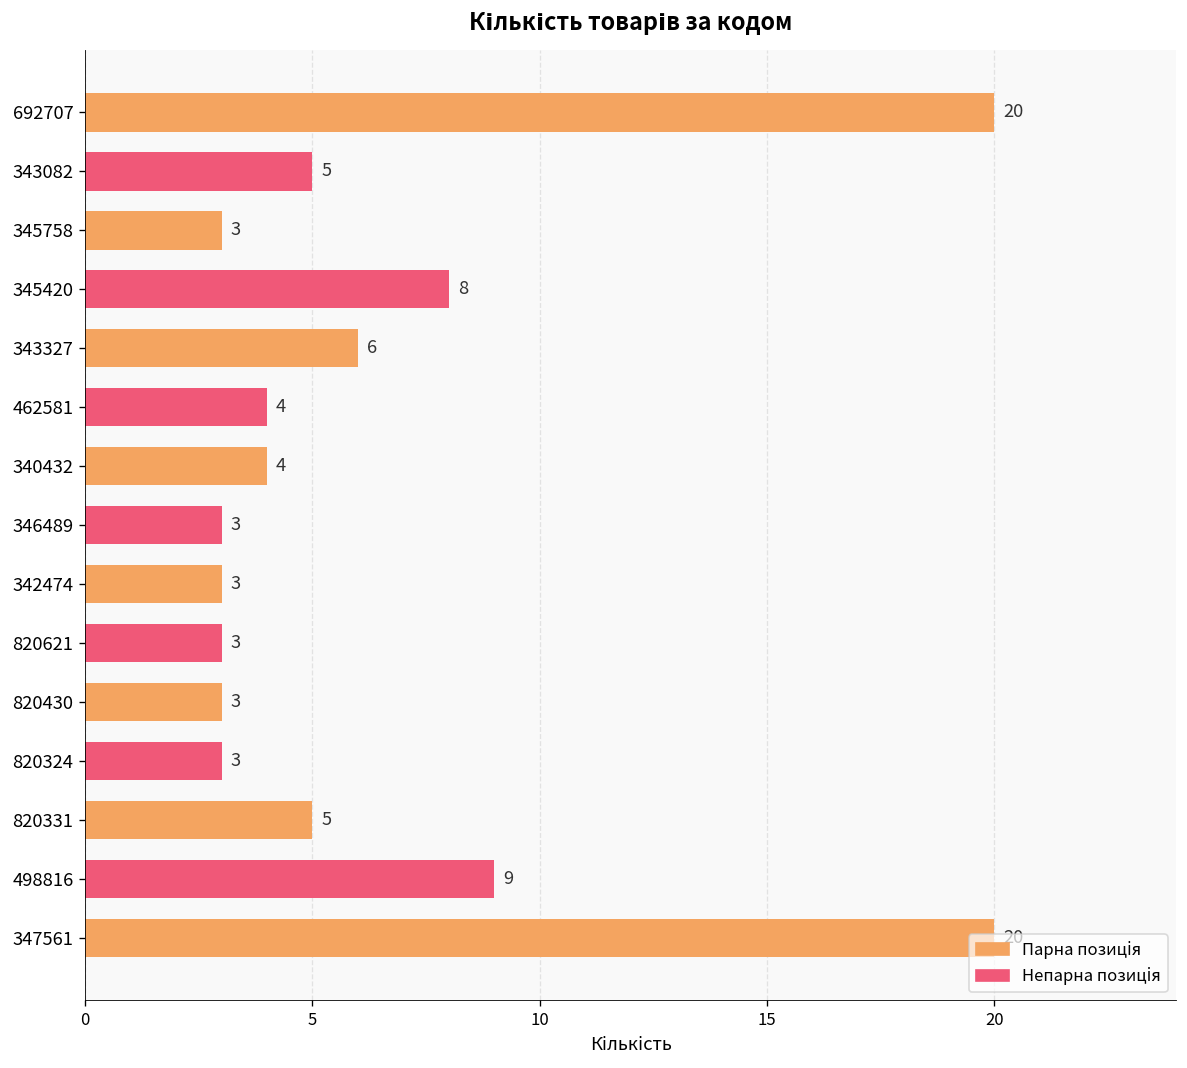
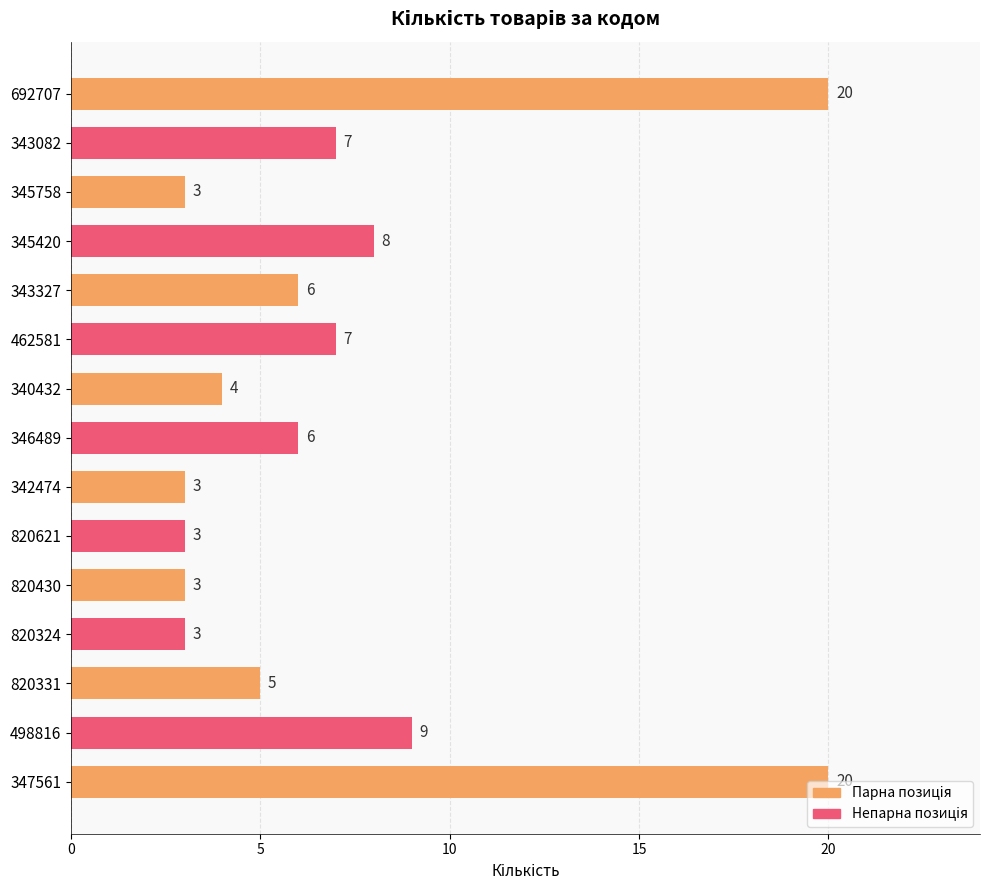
  {
    "692707": 20,
-   "343082": 5,
+   "343082": 7,
    "345758": 3,
    "345420": 8,
    "343327": 6,
-   "462581": 4,
+   "462581": 7,
    "340432": 4,
-   "346489": 3,
+   "346489": 6,
    "342474": 3,
    "820621": 3,
    "820430": 3,
    "820324": 3,
    "820331": 5,
    "498816": 9
  }
